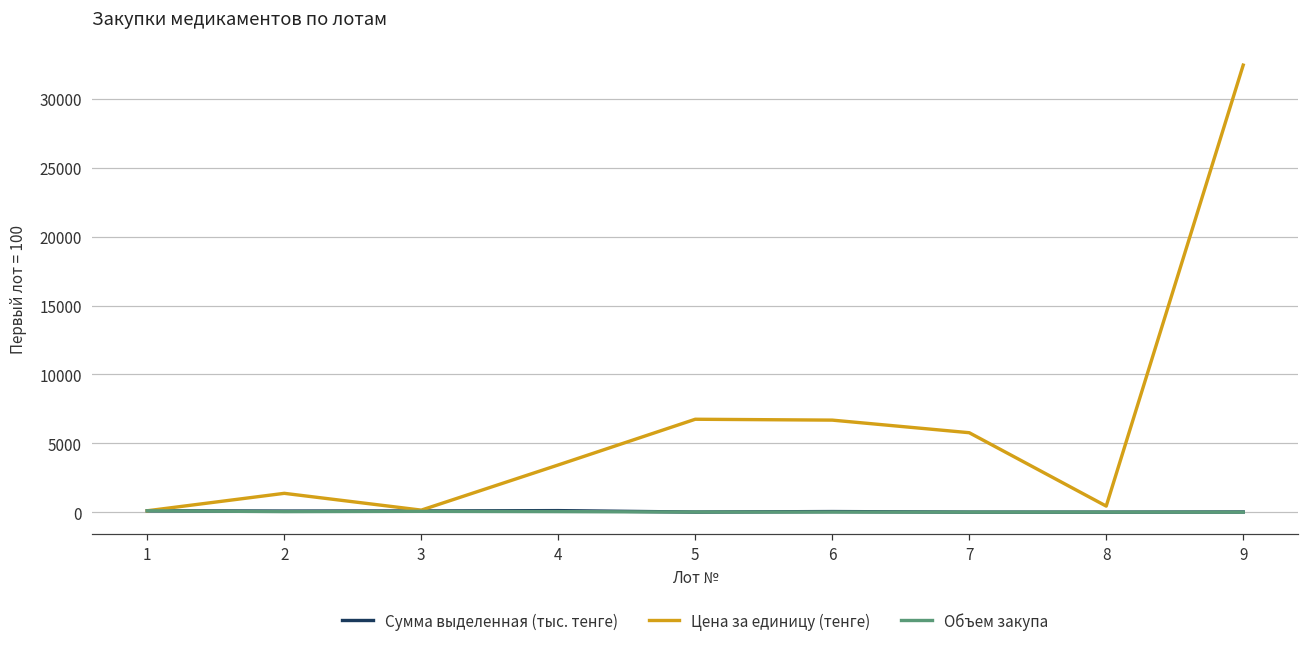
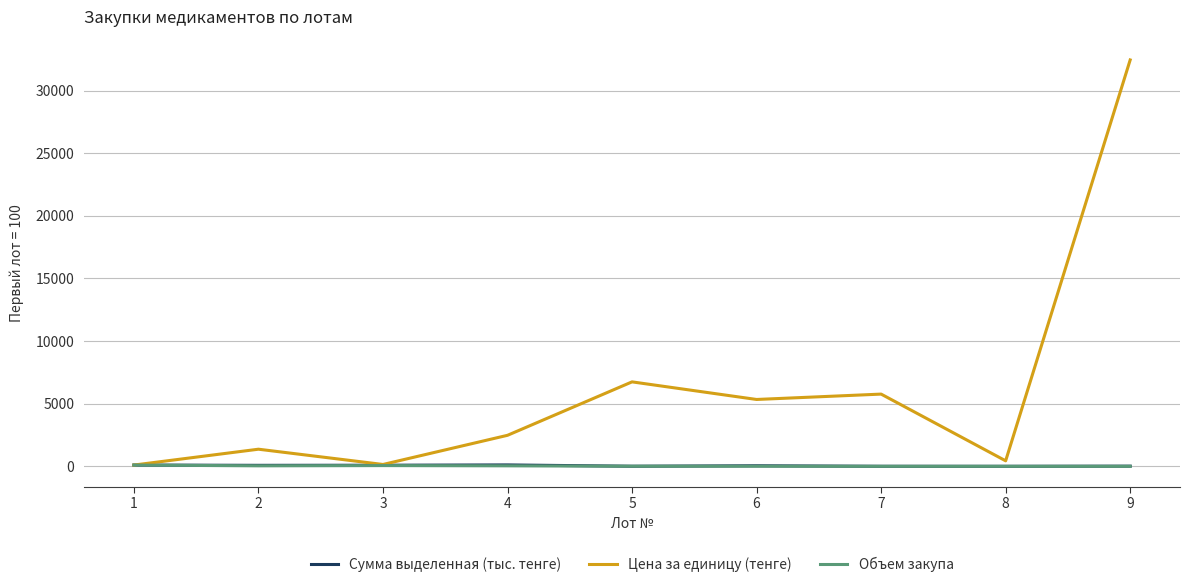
  {
    "Цена за единицу (тенге)": {
      "2": 1400,
-     "4": 3400,
+     "4": 2500,
      "5": 6700,
-     "6": 6700,
+     "6": 5300,
      "7": 5800,
      "8": 400,
      "9": 32500
    }
  }
